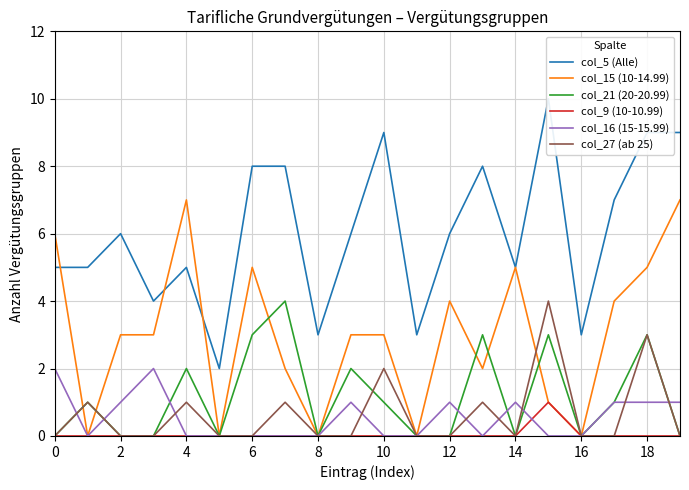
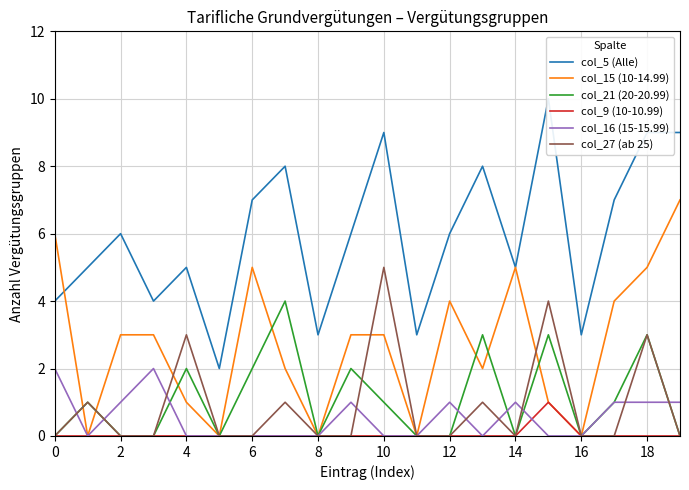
  {
    "col_5 (Alle)": {
-     "0": 5,
+     "0": 4,
      "2": 6,
      "4": 5,
-     "6": 8,
+     "6": 7,
      "8": 3,
      "10": 9,
      "12": 6,
      "16": 3
    },
    "col_15 (10-14.99)": {
      "0": 6,
      "2": 3,
-     "4": 7,
+     "4": 1,
      "6": 5,
      "10": 3,
      "12": 4,
      "18": 5
    },
    "col_21 (20-20.99)": {
      "4": 2,
-     "6": 3,
+     "6": 2,
      "10": 1
    },
    "col_9 (10-10.99)": {
      "18": 0
    },
    "col_16 (15-15.99)": {
      "0": 2,
      "2": 1,
      "12": 1,
      "14": 1,
      "18": 1
    },
    "col_27 (ab 25)": {
-     "4": 1,
-     "10": 2
+     "4": 3,
+     "10": 5
    }
  }
